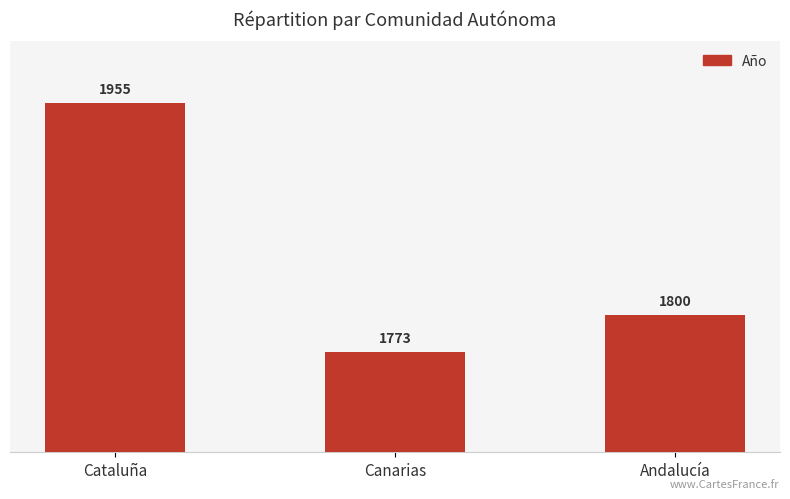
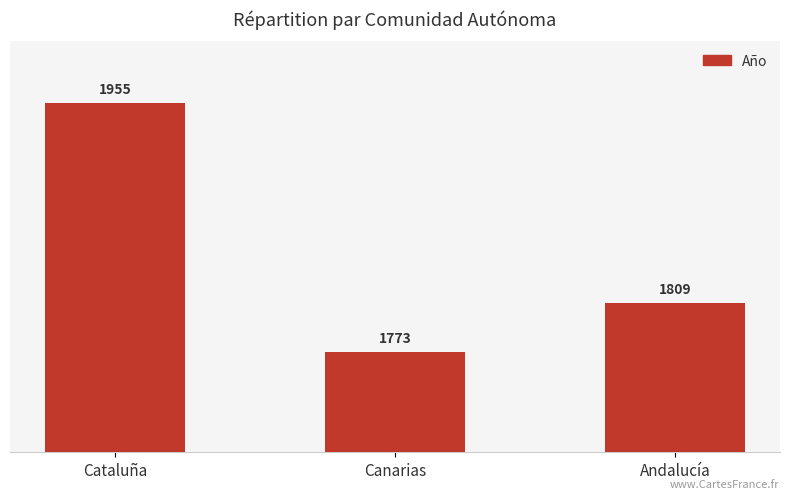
  {
    "Cataluña": 1955,
    "Canarias": 1773,
-   "Andalucía": 1800
+   "Andalucía": 1809
  }
